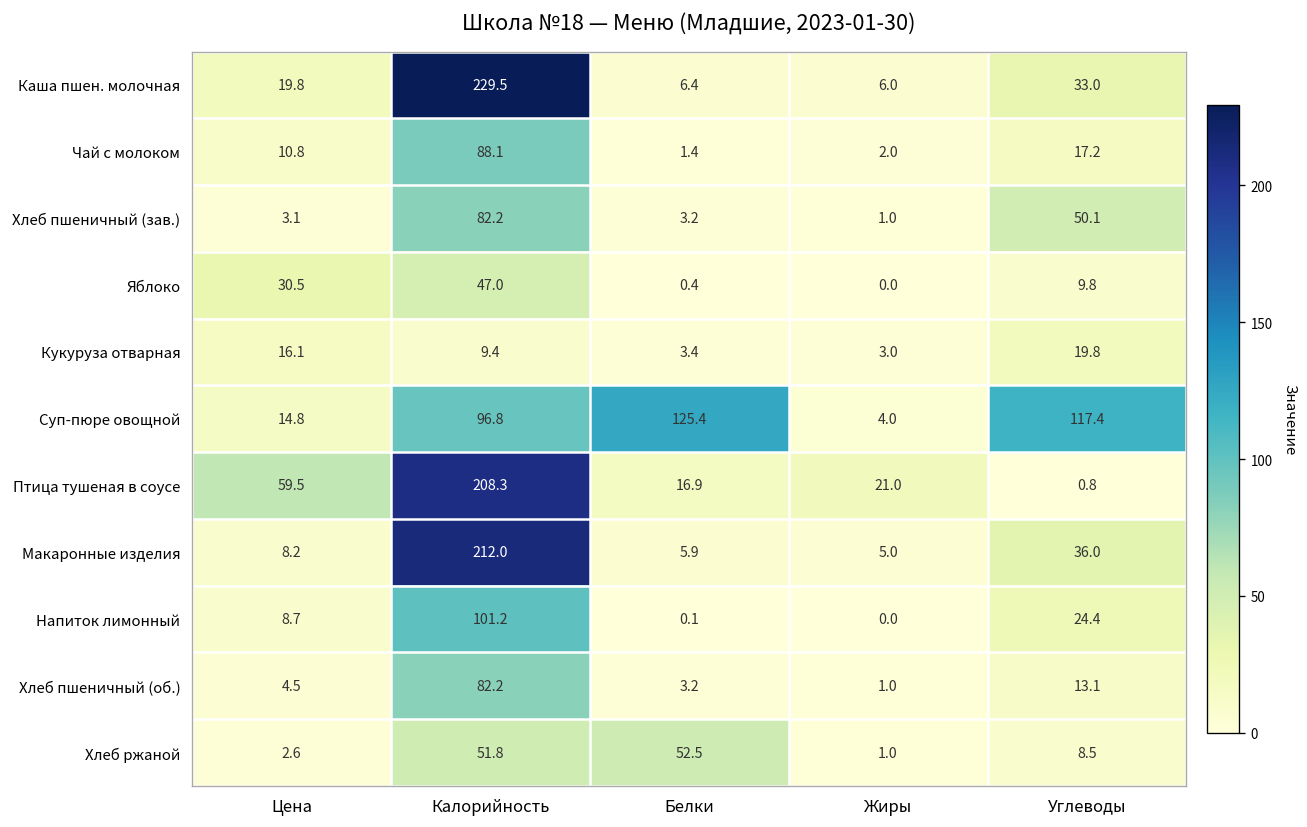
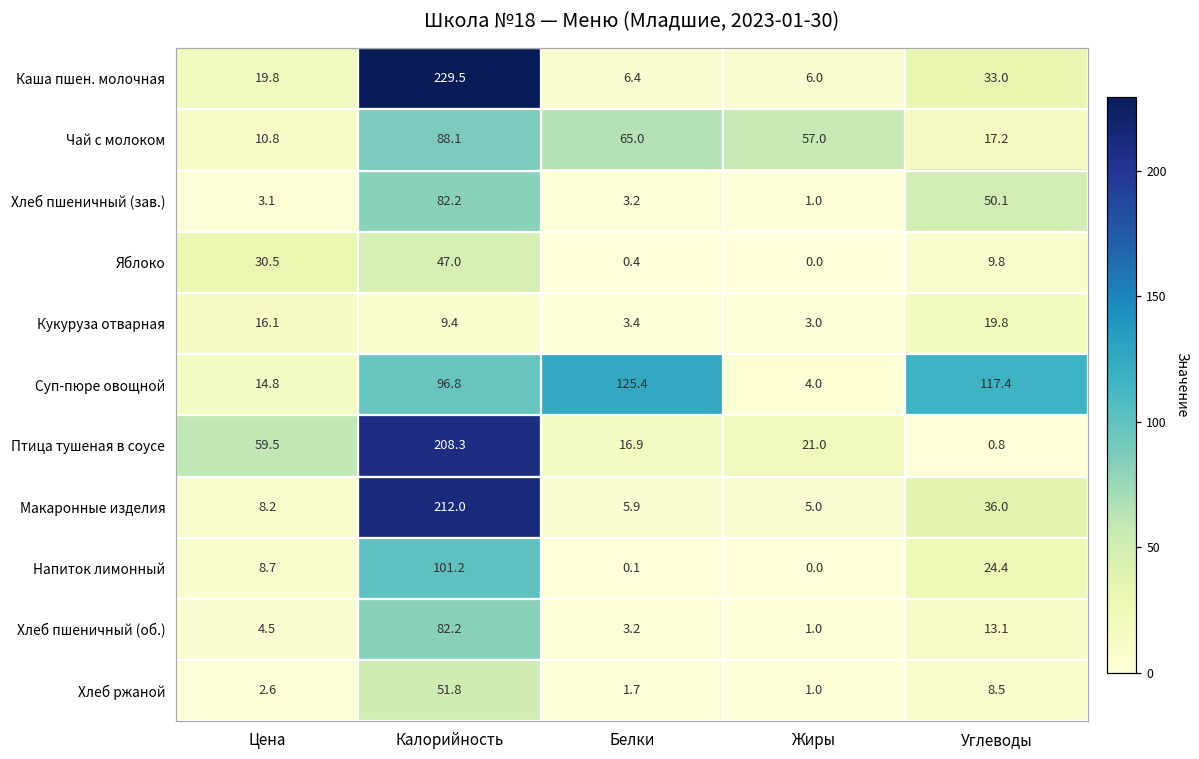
  {
    "Каша пшен. молочная": {
      "Цена": 19.8,
      "Калорийность": 229.5,
      "Белки": 6.4,
      "Жиры": 6.0,
      "Углеводы": 33.0
    },
    "Чай с молоком": {
      "Цена": 10.8,
      "Калорийность": 88.1,
-     "Белки": 1.4,
-     "Жиры": 2.0,
+     "Белки": 65.0,
+     "Жиры": 57.0,
      "Углеводы": 17.2
    },
    "Хлеб пшеничный (зав.)": {
      "Цена": 3.1,
      "Калорийность": 82.2,
      "Белки": 3.2,
      "Жиры": 1.0,
      "Углеводы": 50.1
    },
    "Яблоко": {
      "Цена": 30.5,
      "Калорийность": 47.0,
      "Белки": 0.4,
      "Жиры": 0.0,
      "Углеводы": 9.8
    },
    "Кукуруза отварная": {
      "Цена": 16.1,
      "Калорийность": 9.4,
      "Белки": 3.4,
      "Жиры": 3.0,
      "Углеводы": 19.8
    },
    "Суп-пюре овощной": {
      "Цена": 14.8,
      "Калорийность": 96.8,
      "Белки": 125.4,
      "Жиры": 4.0,
      "Углеводы": 117.4
    },
    "Птица тушеная в соусе": {
      "Цена": 59.5,
      "Калорийность": 208.3,
      "Белки": 16.9,
      "Жиры": 21.0,
      "Углеводы": 0.8
    },
    "Макаронные изделия": {
      "Цена": 8.2,
      "Калорийность": 212.0,
      "Белки": 5.9,
      "Жиры": 5.0,
      "Углеводы": 36.0
    },
    "Напиток лимонный": {
      "Цена": 8.7,
      "Калорийность": 101.2,
      "Белки": 0.1,
      "Жиры": 0.0,
      "Углеводы": 24.4
    },
    "Хлеб пшеничный (об.)": {
      "Цена": 4.5,
      "Калорийность": 82.2,
      "Белки": 3.2,
      "Жиры": 1.0,
      "Углеводы": 13.1
    },
    "Хлеб ржаной": {
      "Цена": 2.6,
      "Калорийность": 51.8,
-     "Белки": 52.5,
+     "Белки": 1.7,
      "Жиры": 1.0,
      "Углеводы": 8.5
    }
  }
